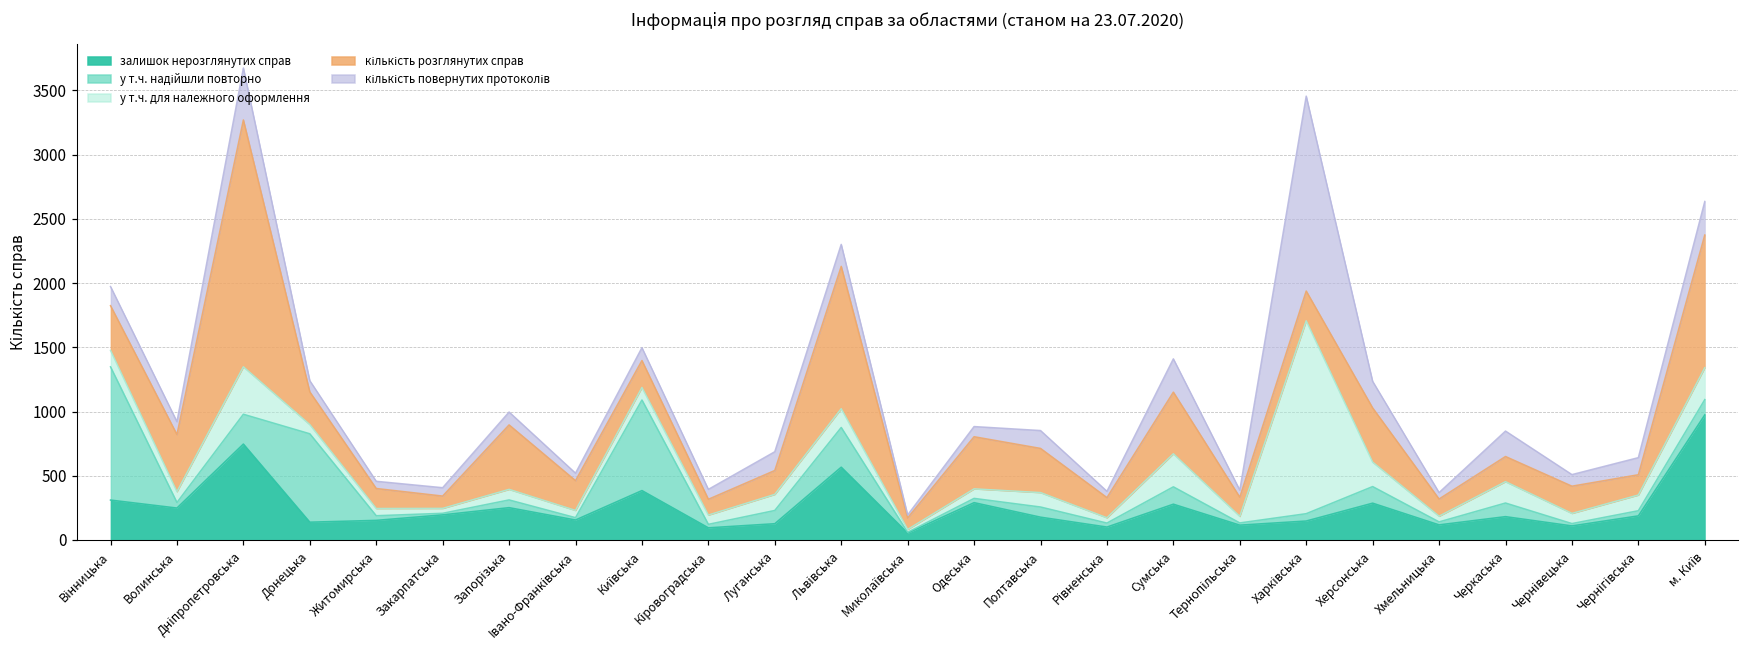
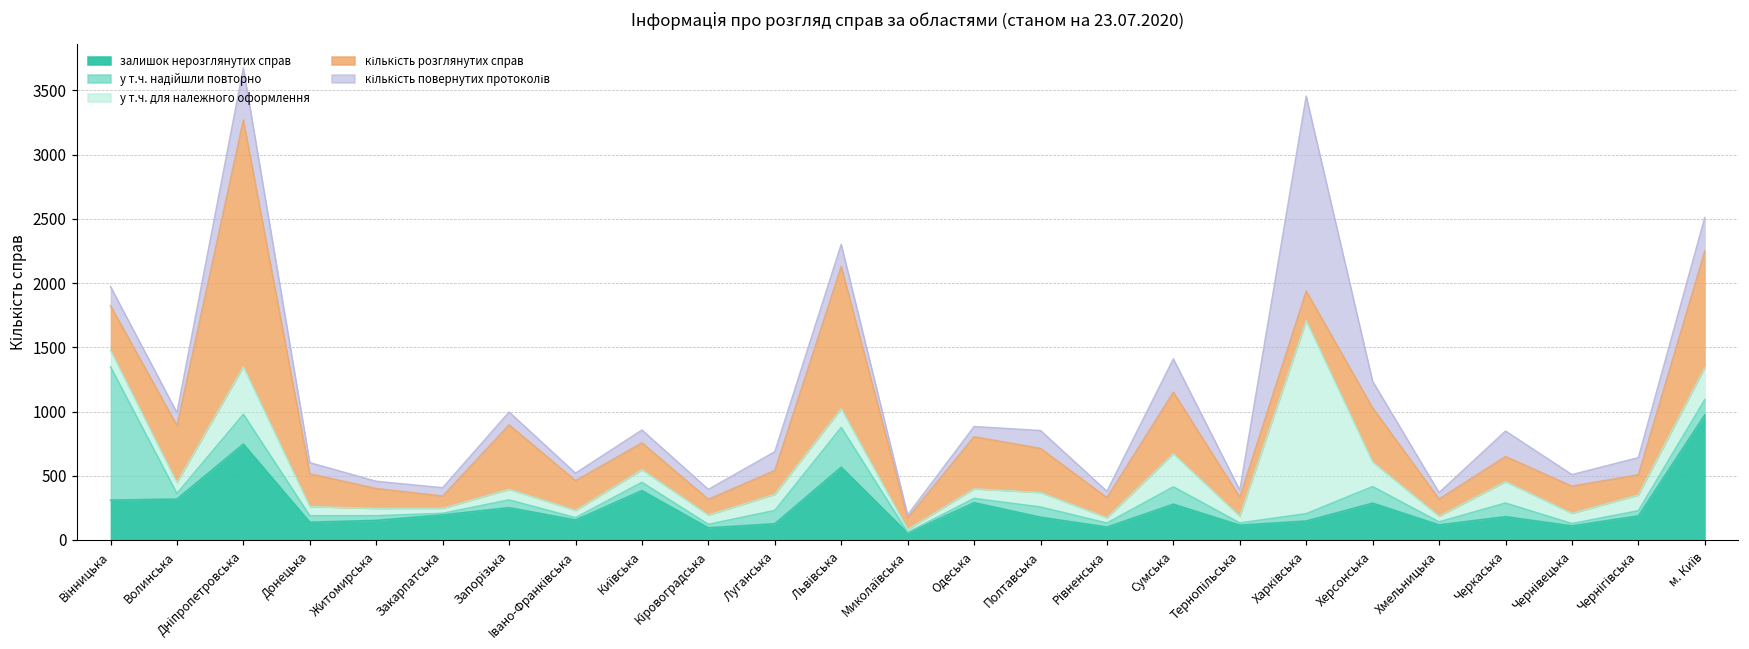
  {
    "залишок нерозглянутих справ": {
      "Вінницька": 310,
-     "Волинська": 250,
+     "Волинська": 320,
      "Дніпропетровська": 750,
      "Донецька": 140,
      "Житомирська": 150,
      "Запорізька": 250,
      "Київська": 390,
      "Кіровоградська": 100,
      "Луганська": 130,
      "Львівська": 570,
      "Одеська": 290,
      "Полтавська": 180,
      "Рівненська": 100,
      "Сумська": 280,
      "Харківська": 150,
      "Херсонська": 290,
      "Хмельницька": 120,
      "Черкаська": 180,
      "Чернігівська": 190,
      "м. Київ": 970
    },
    "у т.ч. надійшли повторно": {
      "Вінницька": 1040,
      "Волинська": 40,
      "Дніпропетровська": 230,
-     "Донецька": 690,
+     "Донецька": 50,
      "Житомирська": 40,
      "Запорізька": 60,
-     "Київська": 710,
+     "Київська": 60,
      "Кіровоградська": 30,
      "Луганська": 100,
      "Львівська": 310,
      "Одеська": 30,
      "Полтавська": 80,
      "Рівненська": 30,
      "Сумська": 140,
      "Харківська": 60,
      "Херсонська": 130,
      "Хмельницька": 20,
      "Черкаська": 110,
      "Чернігівська": 40,
      "м. Київ": 120
    },
    "кількість розглянутих справ": {
      "Вінницька": 350,
      "Волинська": 450,
      "Дніпропетровська": 1920,
      "Донецька": 260,
      "Житомирська": 160,
      "Закарпатська": 100,
      "Запорізька": 500,
      "Івано-Франківська": 230,
      "Київська": 210,
      "Кіровоградська": 120,
      "Луганська": 190,
      "Львівська": 1110,
      "Миколаївська": 90,
      "Одеська": 410,
      "Полтавська": 340,
      "Рівненська": 160,
      "Сумська": 480,
      "Тернопільська": 150,
      "Харківська": 230,
      "Херсонська": 420,
      "Хмельницька": 130,
      "Черкаська": 200,
      "Чернівецька": 210,
      "Чернігівська": 160,
-     "м. Київ": 1030
+     "м. Київ": 910
    }
  }
